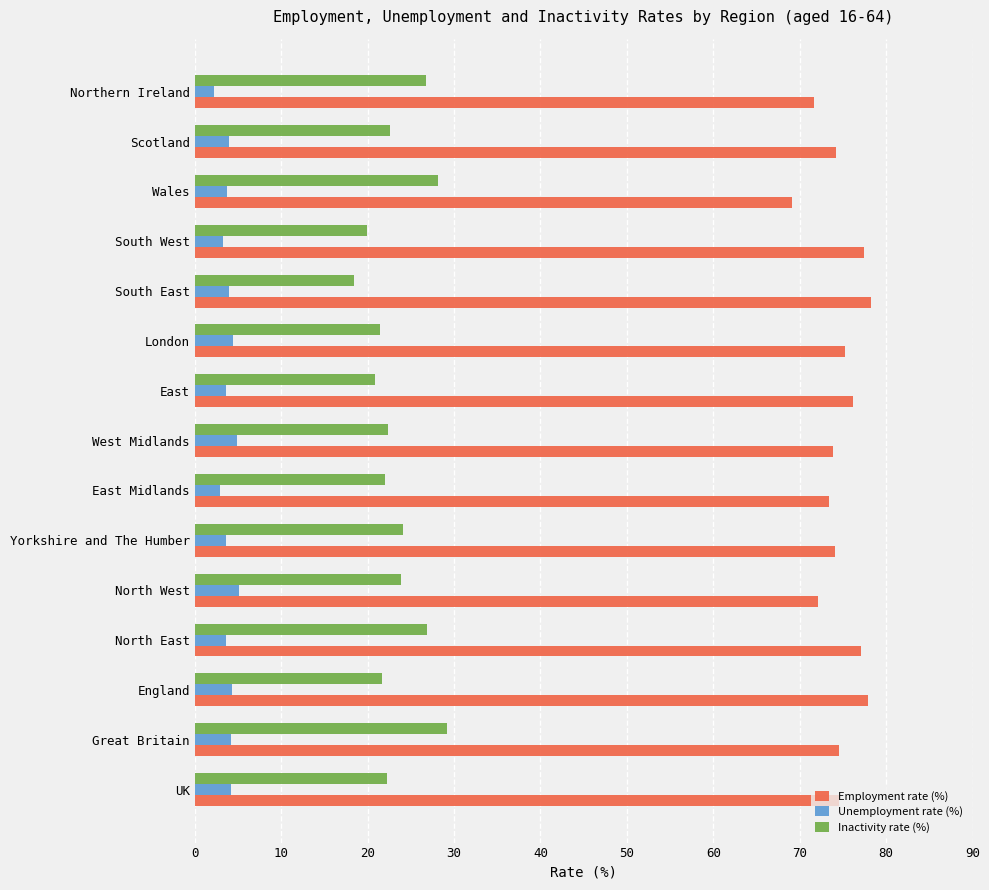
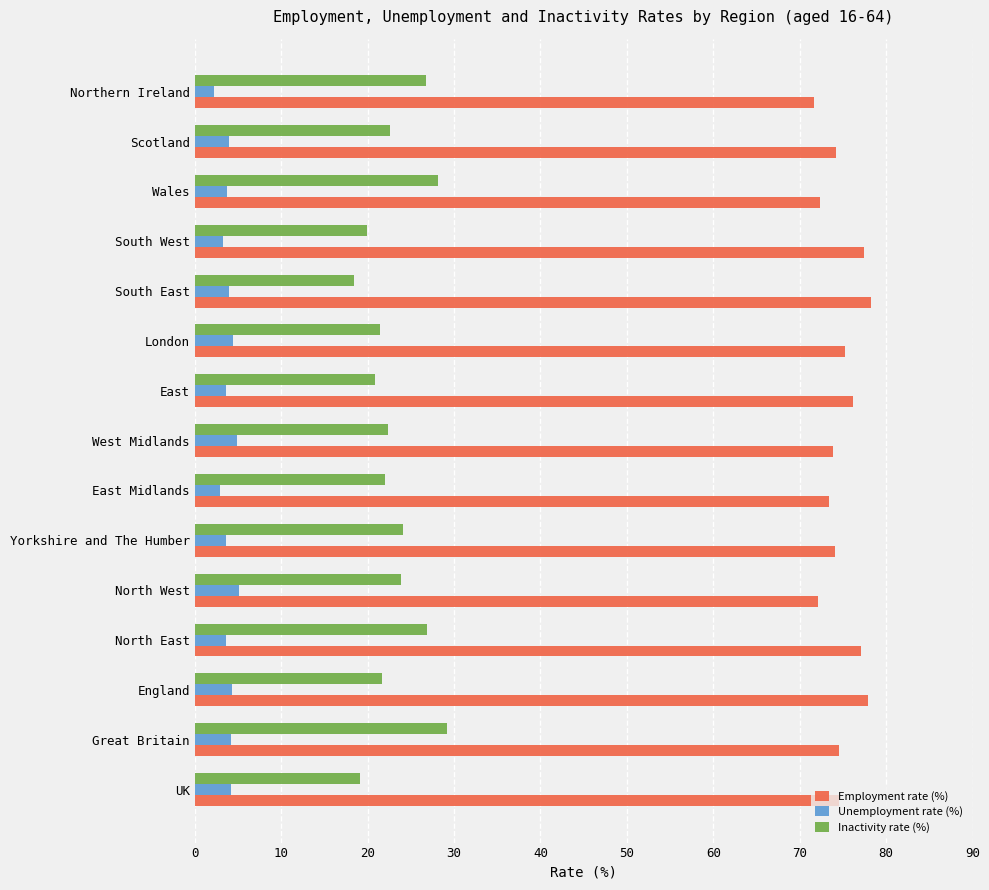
  {
    "Employment rate (%)": {
      "Northern Ireland": 72,
      "Scotland": 74,
-     "Wales": 69,
+     "Wales": 72,
      "South West": 77,
      "South East": 78,
      "London": 75,
      "East": 76,
      "West Midlands": 74,
      "East Midlands": 73,
      "Yorkshire and The Humber": 74,
      "North West": 72,
      "North East": 77,
      "England": 78,
      "Great Britain": 75
    },
    "Unemployment rate (%)": {
      "Northern Ireland": 2,
      "Scotland": 4,
      "Wales": 4,
      "South West": 3,
      "South East": 4,
      "London": 4,
      "East": 4,
      "West Midlands": 5,
      "East Midlands": 3,
      "Yorkshire and The Humber": 4,
      "North West": 5,
      "North East": 4,
      "England": 4,
      "Great Britain": 4,
      "UK": 4
    },
    "Inactivity rate (%)": {
      "Northern Ireland": 27,
      "Scotland": 23,
      "Wales": 28,
      "South West": 20,
      "South East": 18,
      "London": 21,
      "East": 21,
      "West Midlands": 22,
      "East Midlands": 22,
      "Yorkshire and The Humber": 24,
      "North West": 24,
      "North East": 27,
      "England": 22,
      "Great Britain": 29,
-     "UK": 22
+     "UK": 19
    }
  }
